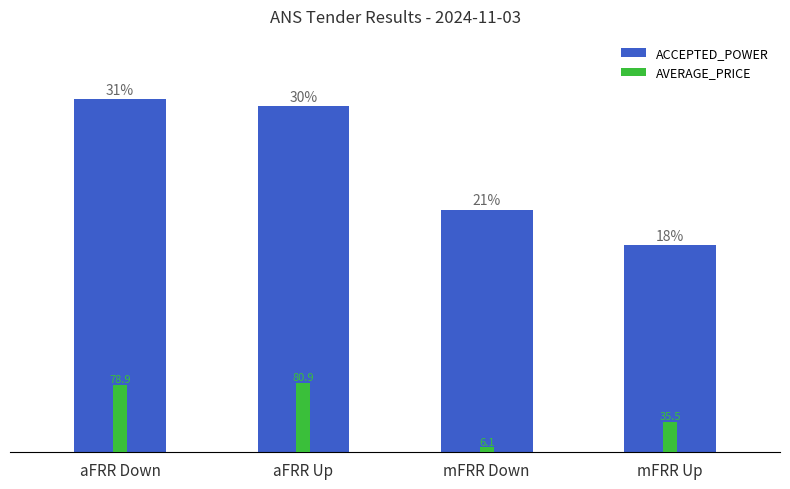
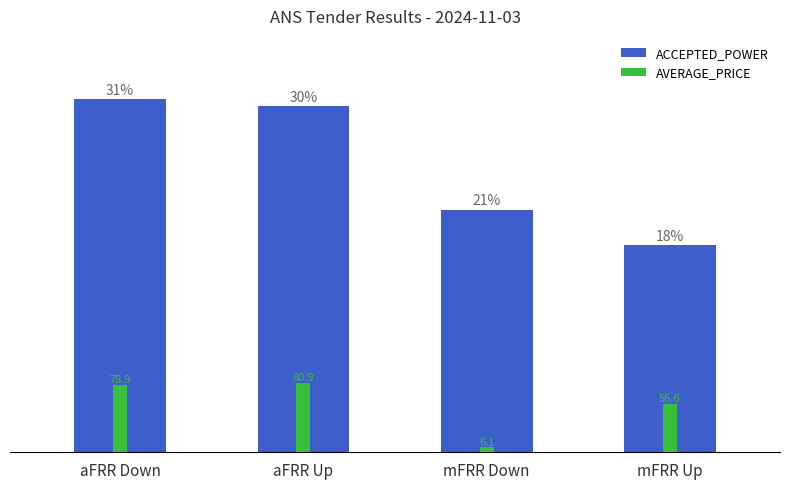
  {
    "AVERAGE_PRICE": {
      "aFRR Down": 78.9,
      "aFRR Up": 80.9,
      "mFRR Down": 6.1,
-     "mFRR Up": 35.5
+     "mFRR Up": 56.6
    }
  }
